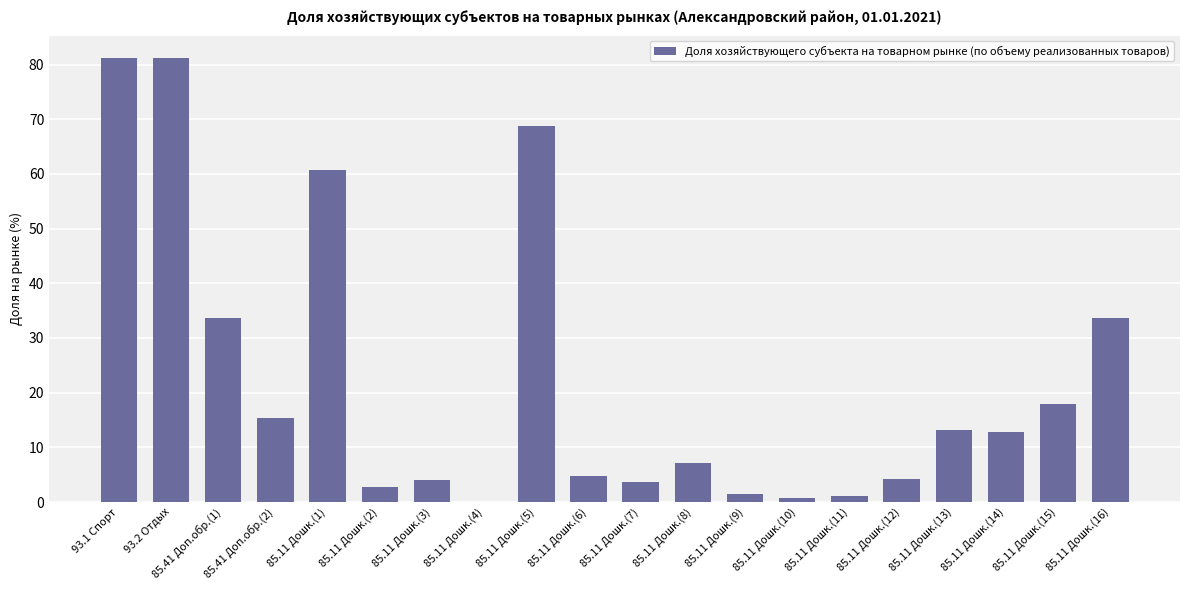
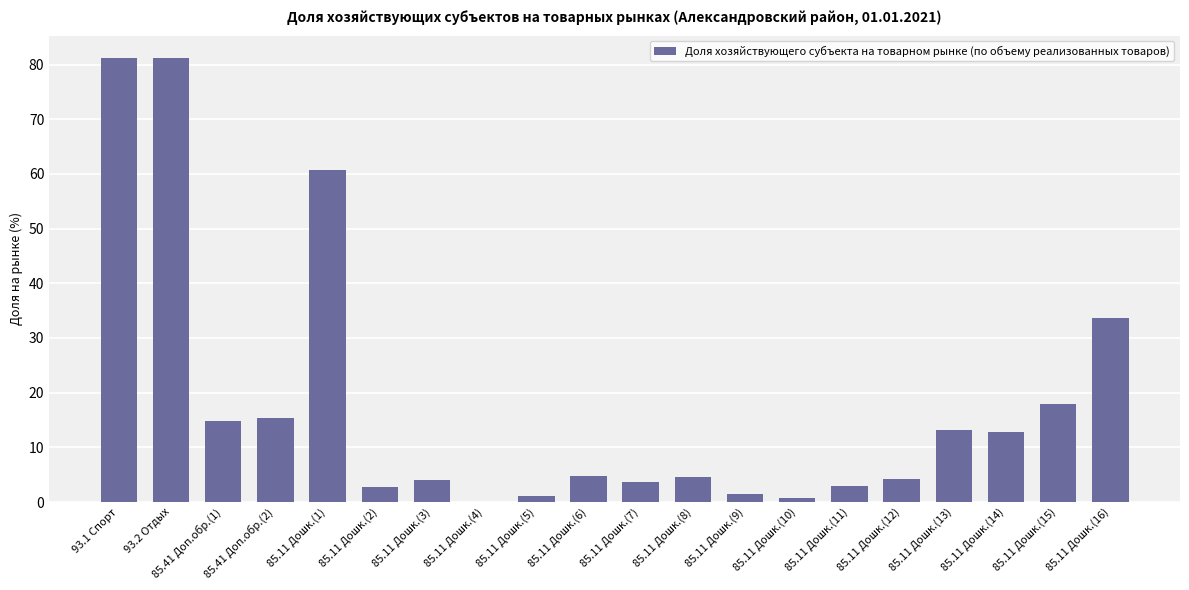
  {
    "93.1 Спорт": 81,
    "93.2 Отдых": 81,
-   "85.41 Доп.обр.(1)": 34,
+   "85.41 Доп.обр.(1)": 15,
    "85.41 Доп.обр.(2)": 15,
    "85.11 Дошк.(1)": 61,
    "85.11 Дошк.(2)": 3,
    "85.11 Дошк.(3)": 4,
    "85.11 Дошк.(4)": 0,
-   "85.11 Дошк.(5)": 69,
+   "85.11 Дошк.(5)": 1,
    "85.11 Дошк.(6)": 5,
    "85.11 Дошк.(7)": 4,
-   "85.11 Дошк.(8)": 7,
+   "85.11 Дошк.(8)": 5,
    "85.11 Дошк.(9)": 2,
    "85.11 Дошк.(10)": 1,
-   "85.11 Дошк.(11)": 1,
+   "85.11 Дошк.(11)": 3,
    "85.11 Дошк.(12)": 4,
    "85.11 Дошк.(13)": 13,
    "85.11 Дошк.(14)": 13,
    "85.11 Дошк.(15)": 18,
    "85.11 Дошк.(16)": 34
  }
